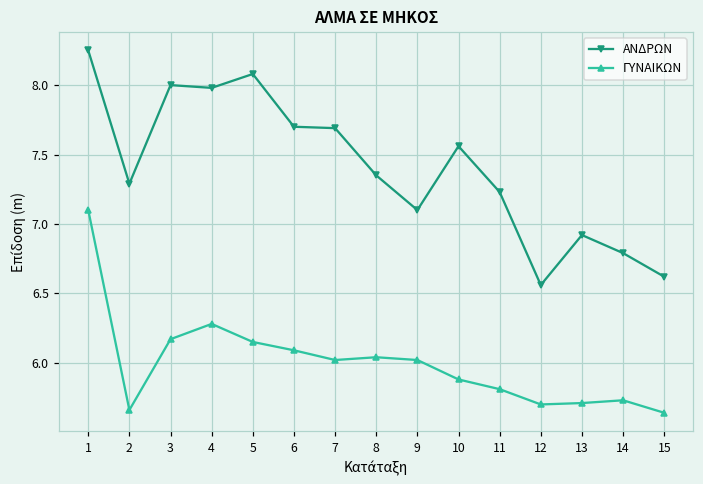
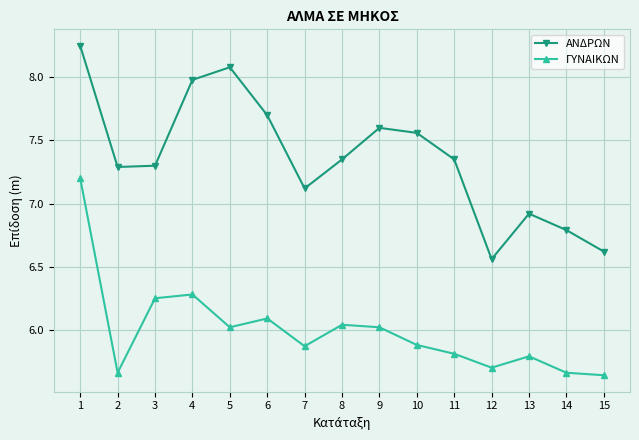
  {
    "ΑΝΔΡΩΝ": {
      "1": 8.25,
      "2": 7.29,
-     "3": 8.0,
+     "3": 7.3,
      "4": 7.98,
      "5": 8.08,
      "6": 7.70,
-     "7": 7.69,
+     "7": 7.12,
      "8": 7.35,
-     "9": 7.1,
+     "9": 7.6,
      "10": 7.56,
-     "11": 7.23,
+     "11": 7.35,
      "12": 6.56,
      "13": 6.92,
      "14": 6.79,
      "15": 6.62
    },
    "ΓΥΝΑΙΚΩΝ": {
-     "1": 7.1,
+     "1": 7.2,
      "2": 5.66,
-     "3": 6.17,
+     "3": 6.25,
      "4": 6.28,
-     "5": 6.15,
+     "5": 6.02,
      "6": 6.09,
-     "7": 6.02,
+     "7": 5.87,
      "8": 6.04,
      "9": 6.02,
      "10": 5.88,
      "11": 5.81,
      "12": 5.70,
-     "13": 5.71,
-     "14": 5.73,
+     "13": 5.79,
+     "14": 5.66,
      "15": 5.64
    }
  }
